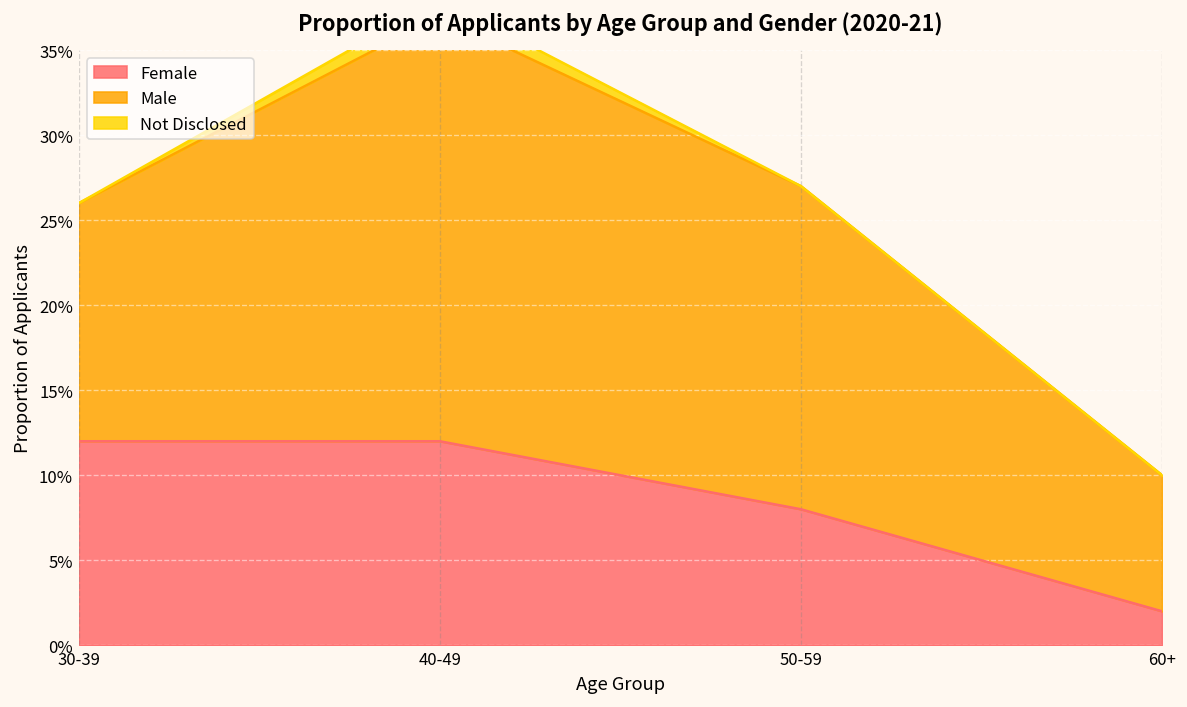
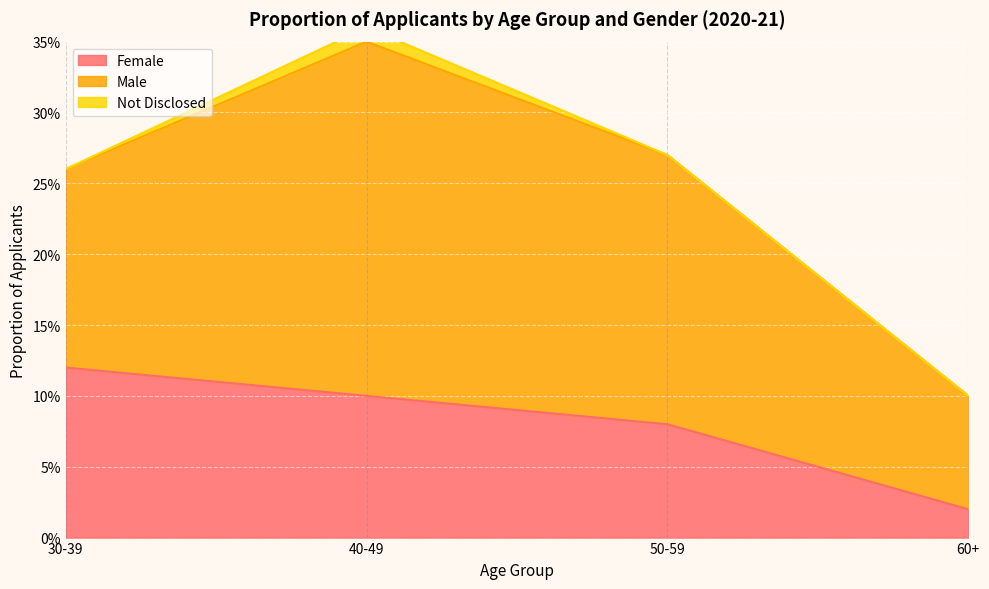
  {
    "Female": {
      "30-39": "12.0%",
-     "40-49": "12.0%",
+     "40-49": "10.0%",
      "50-59": "8.0%",
      "60+": "2.0%"
    }
  }
